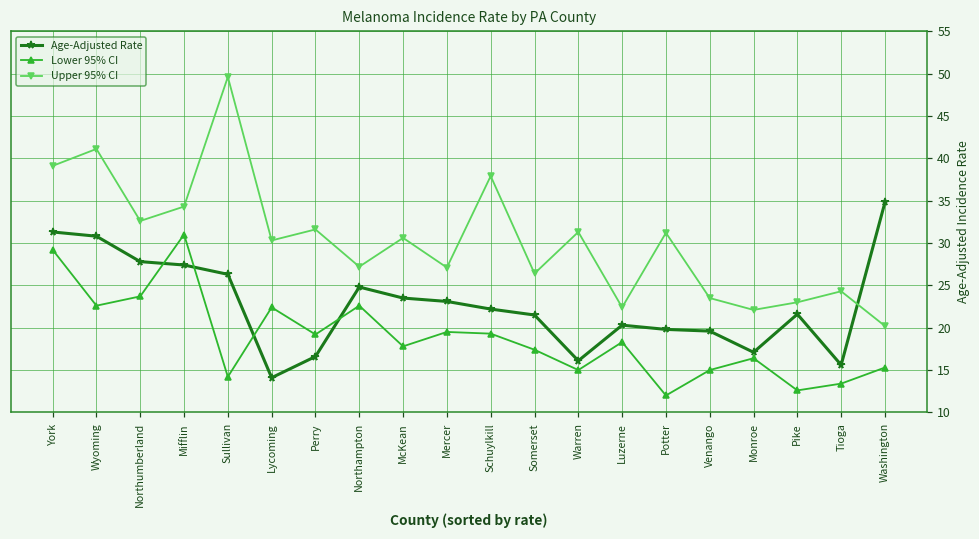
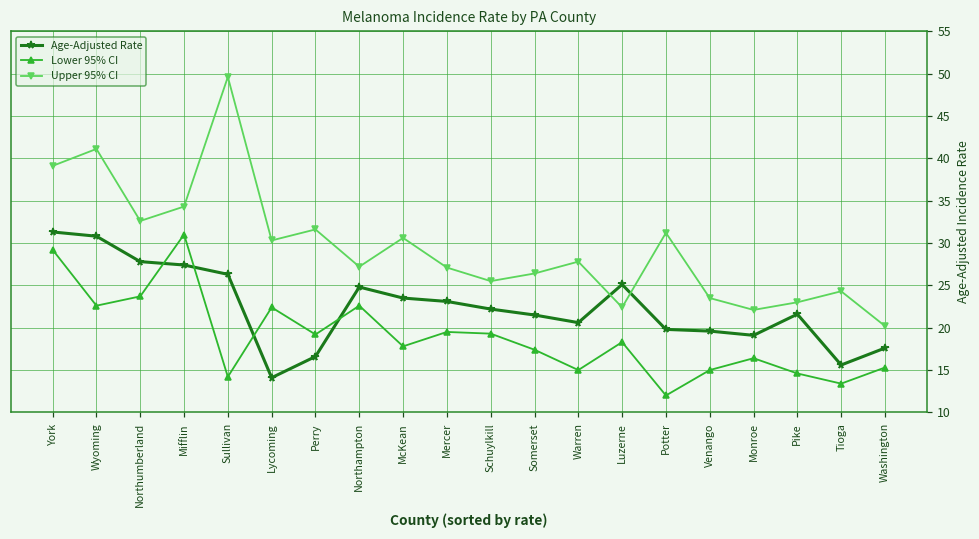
  {
    "Age-Adjusted Rate": {
      "York": 31,
      "Wyoming": 31,
      "Northumberland": 28,
      "Mifflin": 27,
      "Sullivan": 26,
      "Lycoming": 14,
      "Perry": 17,
      "Northampton": 25,
      "McKean": 24,
      "Mercer": 23,
      "Schuylkill": 22,
      "Somerset": 22,
-     "Warren": 16,
-     "Luzerne": 20,
+     "Warren": 21,
+     "Luzerne": 25,
      "Potter": 20,
      "Venango": 20,
-     "Monroe": 17,
+     "Monroe": 19,
      "Pike": 22,
      "Tioga": 16,
-     "Washington": 35
+     "Washington": 18
    },
    "Lower 95% CI": {
      "York": 29,
      "Wyoming": 23,
      "Northumberland": 24,
      "Mifflin": 31,
      "Sullivan": 14,
      "Lycoming": 22,
      "Perry": 19,
      "Northampton": 23,
      "McKean": 18,
      "Mercer": 20,
      "Schuylkill": 19,
      "Somerset": 17,
      "Warren": 15,
      "Luzerne": 18,
      "Potter": 12,
      "Venango": 15,
      "Monroe": 16,
-     "Pike": 13,
+     "Pike": 15,
      "Tioga": 13,
      "Washington": 15
    },
    "Upper 95% CI": {
      "York": 39,
      "Wyoming": 41,
      "Northumberland": 33,
      "Mifflin": 34,
      "Sullivan": 50,
      "Lycoming": 30,
      "Perry": 32,
      "Northampton": 27,
      "McKean": 31,
      "Mercer": 27,
-     "Schuylkill": 38,
+     "Schuylkill": 26,
      "Somerset": 26,
-     "Warren": 31,
+     "Warren": 28,
      "Luzerne": 22,
      "Potter": 31,
      "Venango": 24,
      "Monroe": 22,
      "Pike": 23,
      "Tioga": 24,
      "Washington": 20
    }
  }
